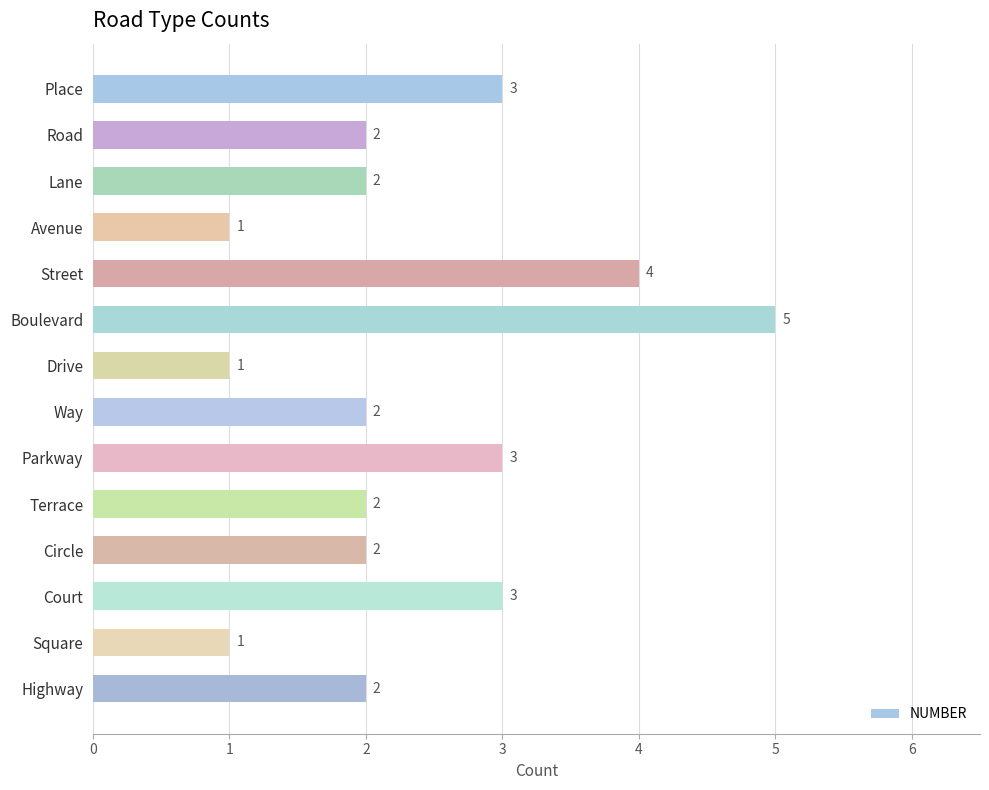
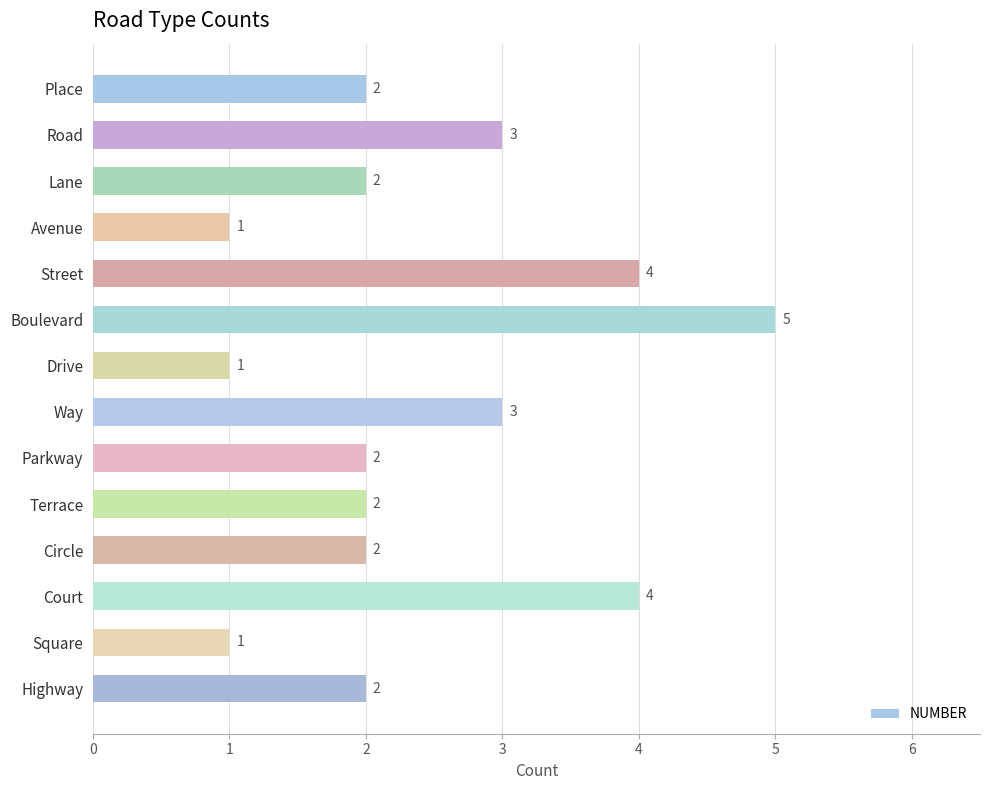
  {
-   "Place": 3,
-   "Road": 2,
+   "Place": 2,
+   "Road": 3,
    "Lane": 2,
    "Avenue": 1,
    "Street": 4,
    "Boulevard": 5,
    "Drive": 1,
-   "Way": 2,
-   "Parkway": 3,
+   "Way": 3,
+   "Parkway": 2,
    "Terrace": 2,
    "Circle": 2,
-   "Court": 3,
+   "Court": 4,
    "Square": 1,
    "Highway": 2
  }
